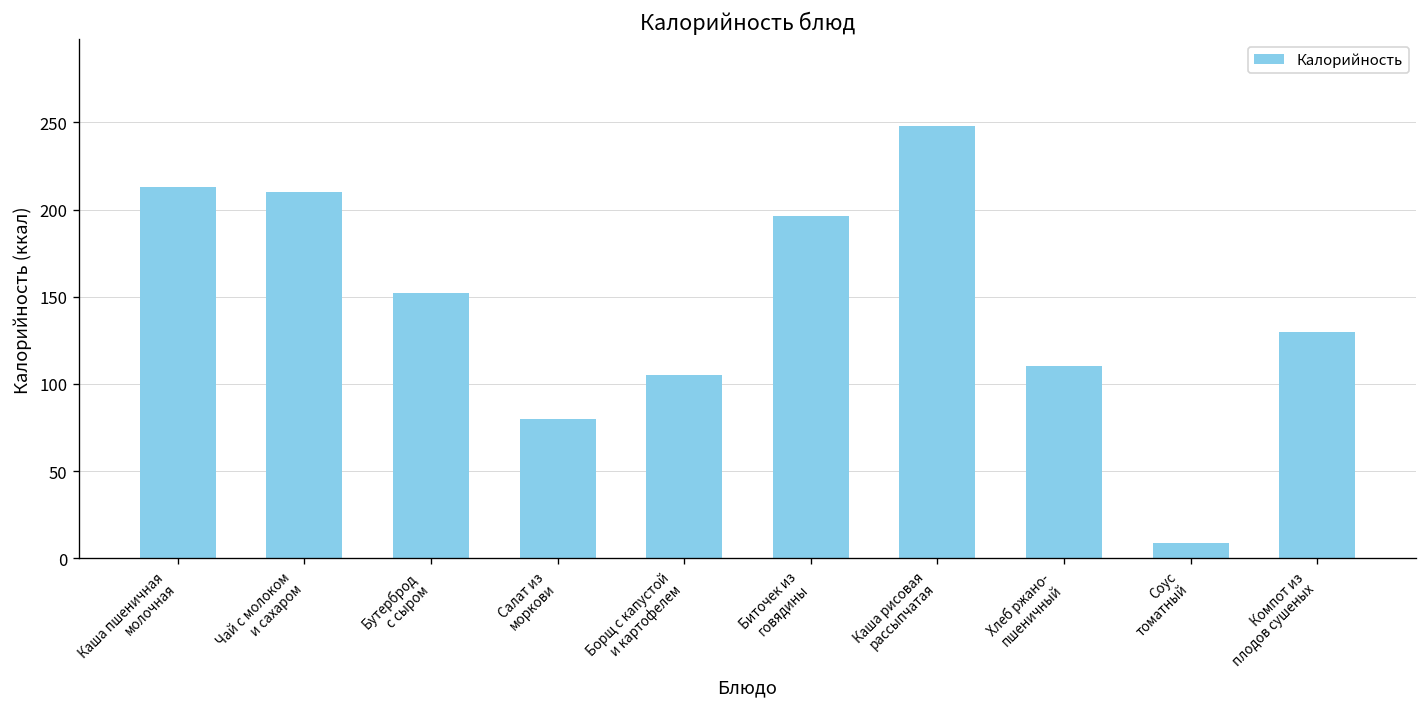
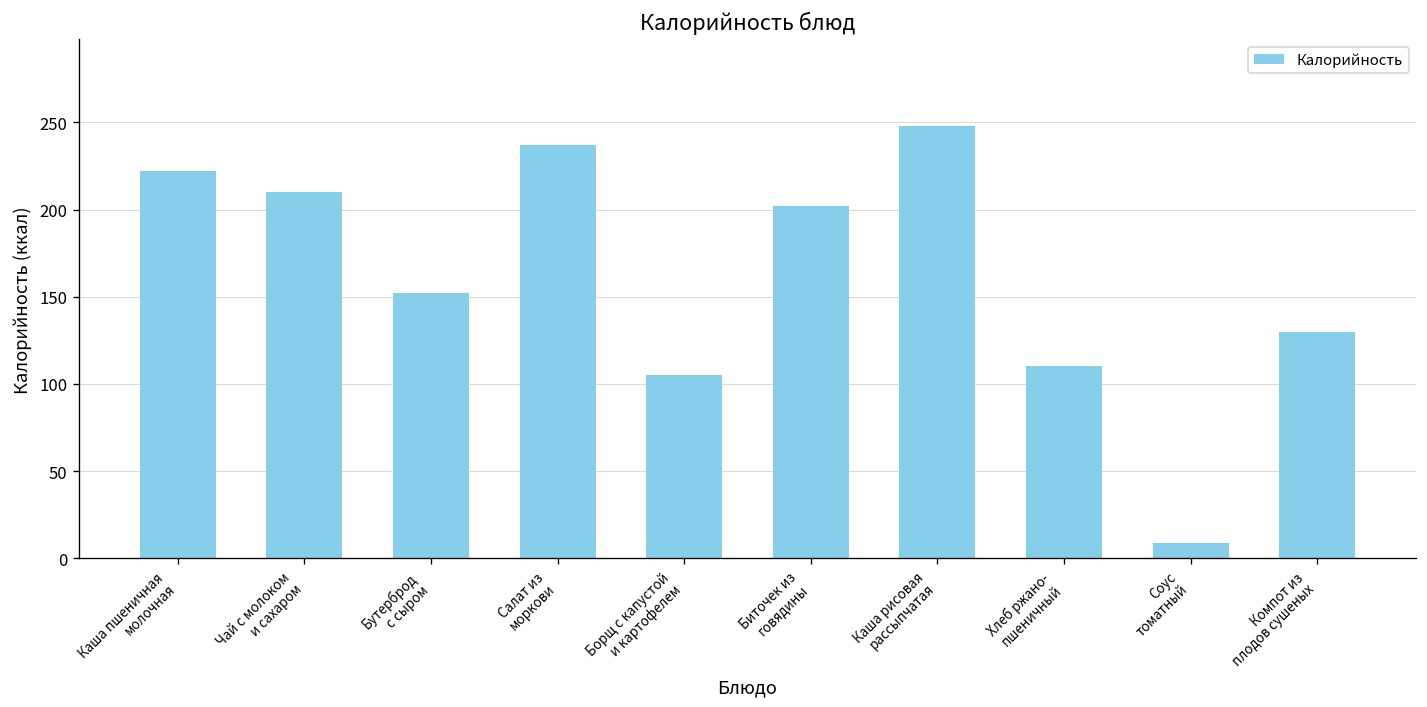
  {
-   "Каша пшеничная молочная": 213,
+   "Каша пшеничная молочная": 222,
    "Чай с молоком и сахаром": 210,
    "Бутерброд с сыром": 152,
-   "Салат из моркови": 80,
+   "Салат из моркови": 237,
    "Борщ с капустой и картофелем": 105,
-   "Биточек из говядины": 196,
+   "Биточек из говядины": 202,
    "Каша рисовая рассыпчатая": 248,
    "Хлеб ржано- пшеничный": 110,
    "Соус томатный": 9,
    "Компот из плодов сушеных": 130
  }
